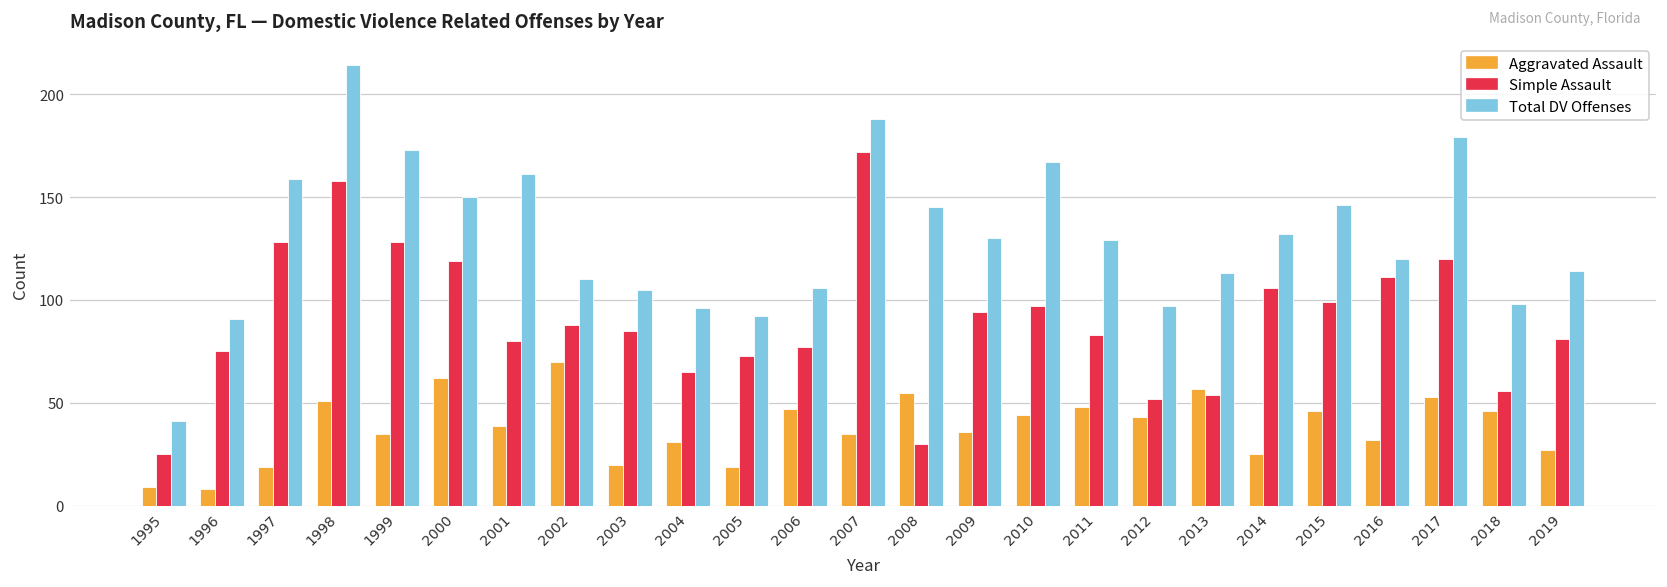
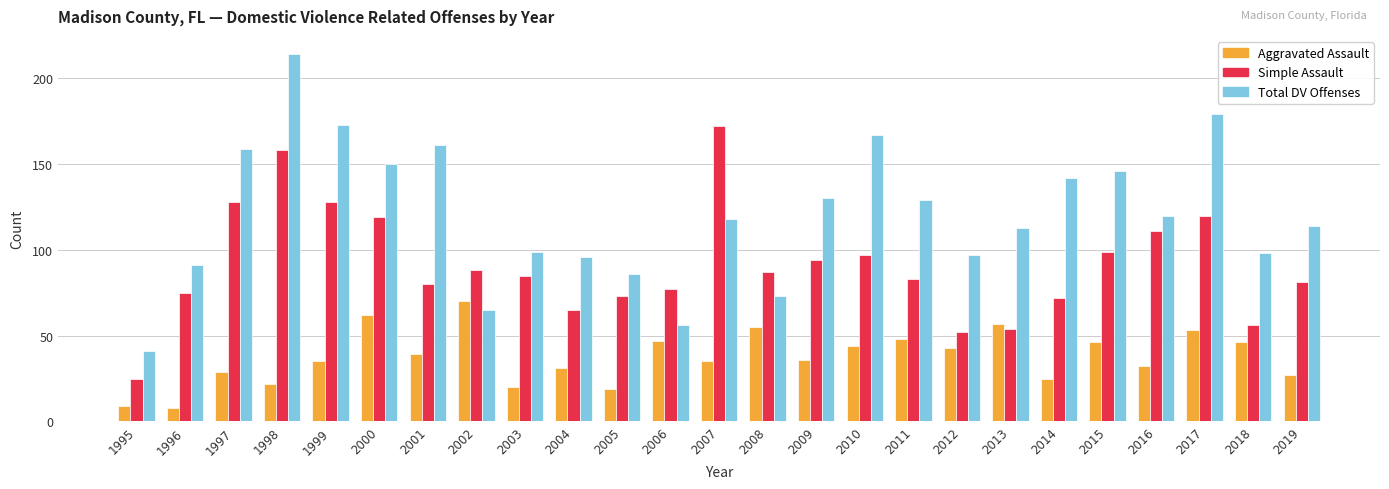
  {
    "Aggravated Assault": {
      "1995": 9,
      "1996": 8,
-     "1997": 19,
-     "1998": 51,
+     "1997": 29,
+     "1998": 22,
      "1999": 35,
      "2000": 62,
      "2001": 39,
      "2002": 70,
      "2003": 20,
      "2004": 31,
      "2005": 19,
      "2006": 47,
      "2007": 35,
      "2008": 55,
      "2009": 36,
      "2010": 44,
      "2011": 48,
      "2012": 43,
      "2013": 57,
      "2014": 25,
      "2015": 46,
      "2016": 32,
      "2017": 53,
      "2018": 46,
      "2019": 27
    },
    "Simple Assault": {
      "1995": 25,
      "1996": 75,
      "1997": 128,
      "1998": 158,
      "1999": 128,
      "2000": 119,
      "2001": 80,
      "2002": 88,
      "2003": 85,
      "2004": 65,
      "2005": 73,
      "2006": 77,
      "2007": 172,
-     "2008": 30,
+     "2008": 87,
      "2009": 94,
      "2010": 97,
      "2011": 83,
      "2012": 52,
      "2013": 54,
-     "2014": 106,
+     "2014": 72,
      "2015": 99,
      "2016": 111,
      "2017": 120,
      "2018": 56,
      "2019": 81
    },
    "Total DV Offenses": {
      "1995": 41,
      "1996": 91,
      "1997": 159,
      "1998": 214,
      "1999": 173,
      "2000": 150,
      "2001": 161,
-     "2002": 110,
-     "2003": 105,
+     "2002": 65,
+     "2003": 99,
      "2004": 96,
-     "2005": 92,
-     "2006": 106,
-     "2007": 188,
-     "2008": 145,
+     "2005": 86,
+     "2006": 56,
+     "2007": 118,
+     "2008": 73,
      "2009": 130,
      "2010": 167,
      "2011": 129,
      "2012": 97,
      "2013": 113,
-     "2014": 132,
+     "2014": 142,
      "2015": 146,
      "2016": 120,
      "2017": 179,
      "2018": 98,
      "2019": 114
    }
  }
